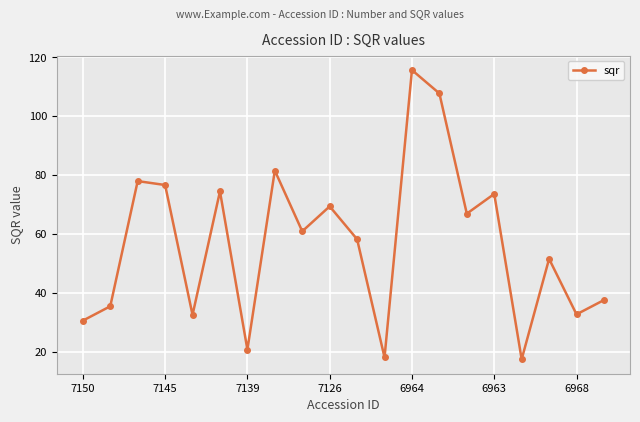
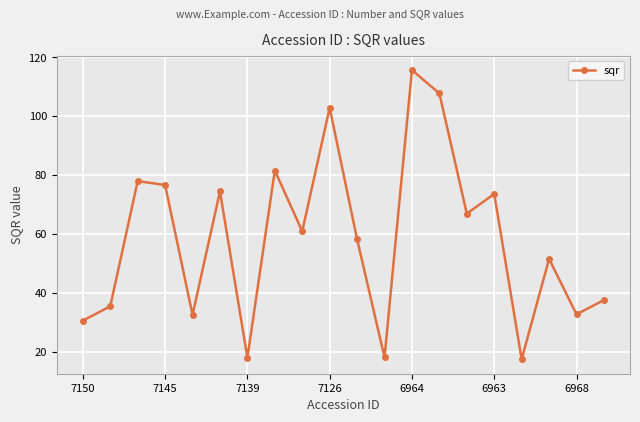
  {
    "7150": 31,
    "7145": 77,
-   "7139": 21,
-   "7126": 69,
+   "7139": 18,
+   "7126": 103,
    "6964": 116,
    "6963": 74,
    "6968": 33
  }
